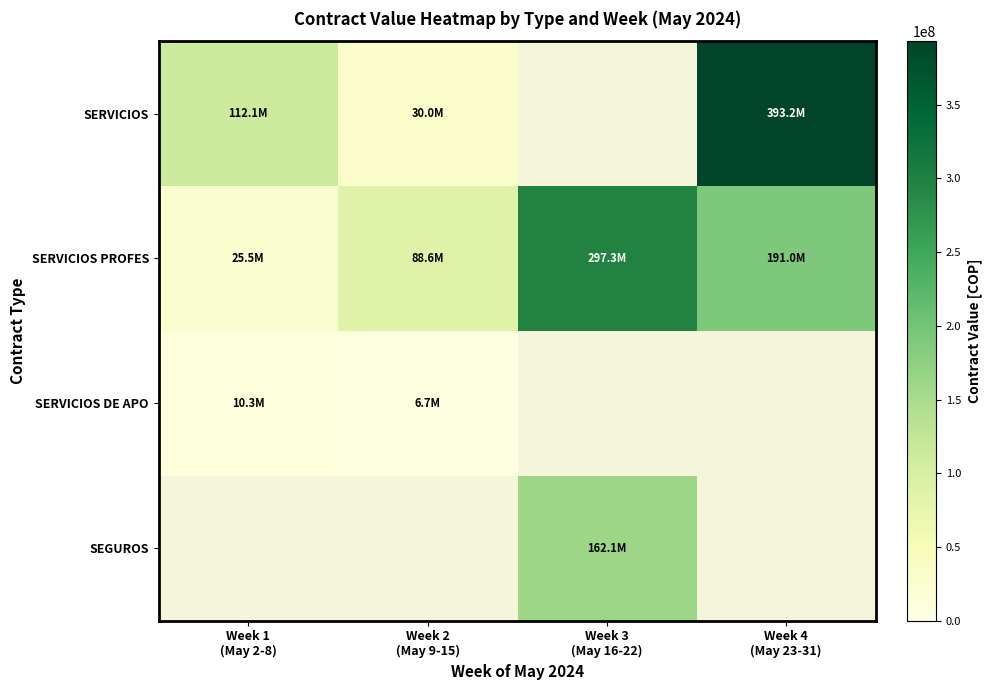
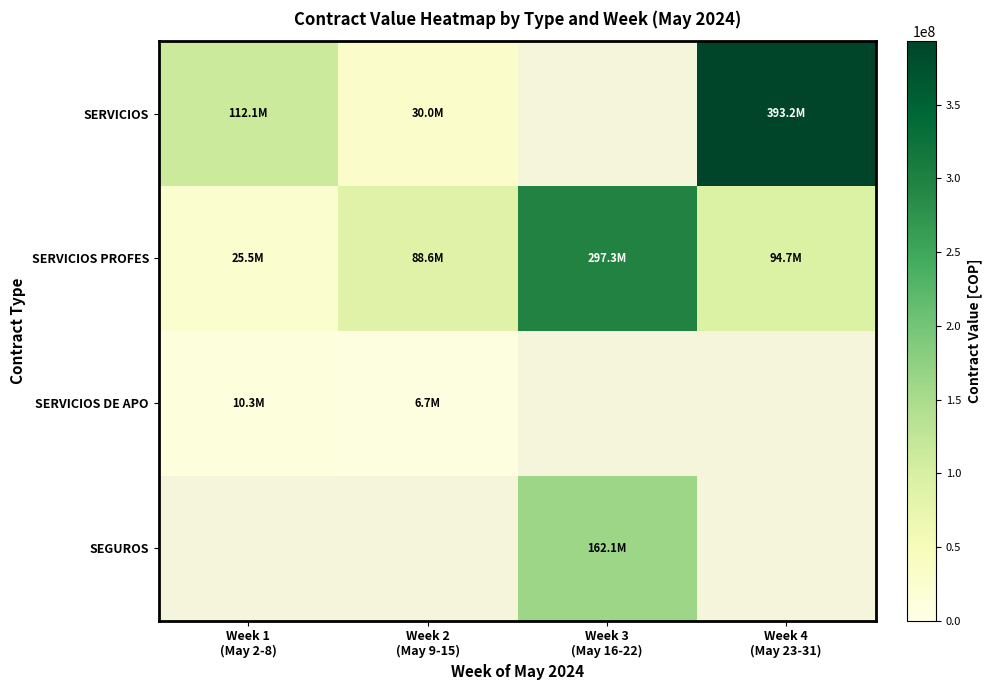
  {
    "SERVICIOS": {
      "Week 1 (May 2-8)": "112.1M",
      "Week 2 (May 9-15)": "30.0M",
      "Week 4 (May 23-31)": "393.2M"
    },
    "SERVICIOS PROFES": {
      "Week 1 (May 2-8)": "25.5M",
      "Week 2 (May 9-15)": "88.6M",
      "Week 3 (May 16-22)": "297.3M",
-     "Week 4 (May 23-31)": "191.0M"
+     "Week 4 (May 23-31)": "94.7M"
    },
    "SERVICIOS DE APO": {
      "Week 1 (May 2-8)": "10.3M",
      "Week 2 (May 9-15)": "6.7M"
    },
    "SEGUROS": {
      "Week 3 (May 16-22)": "162.1M"
    }
  }
